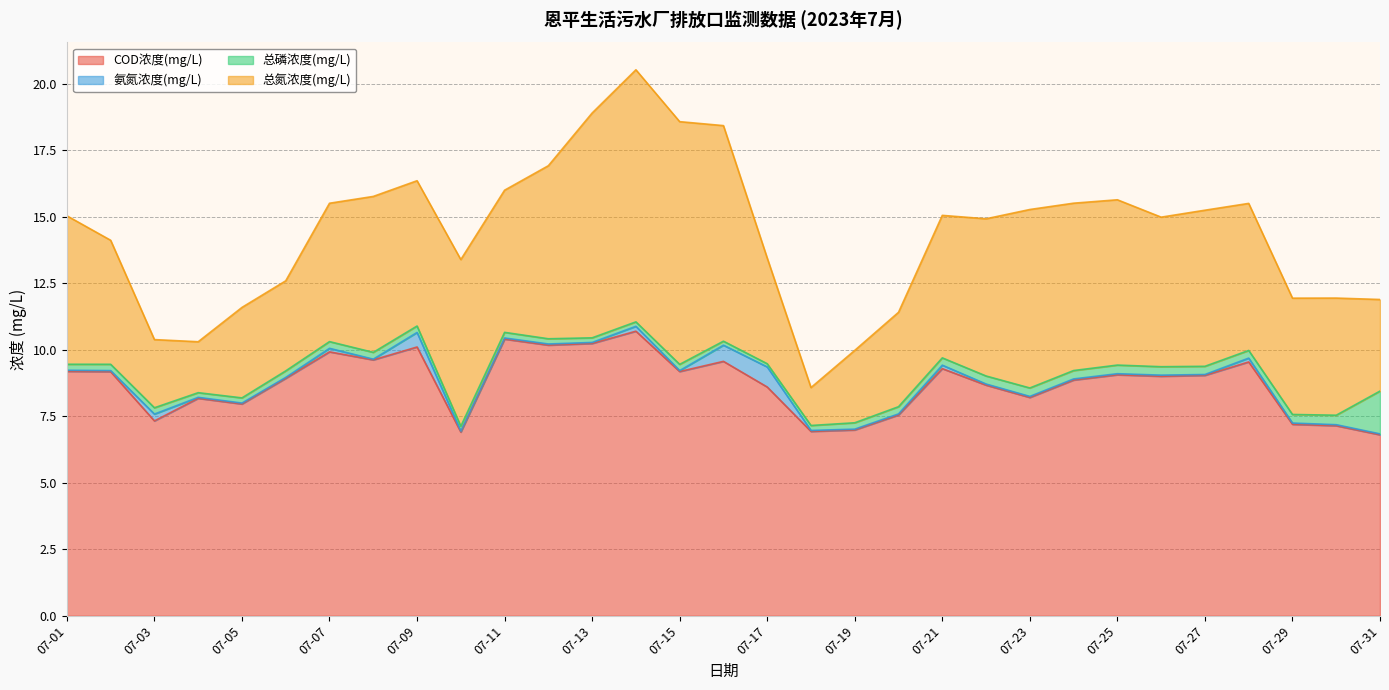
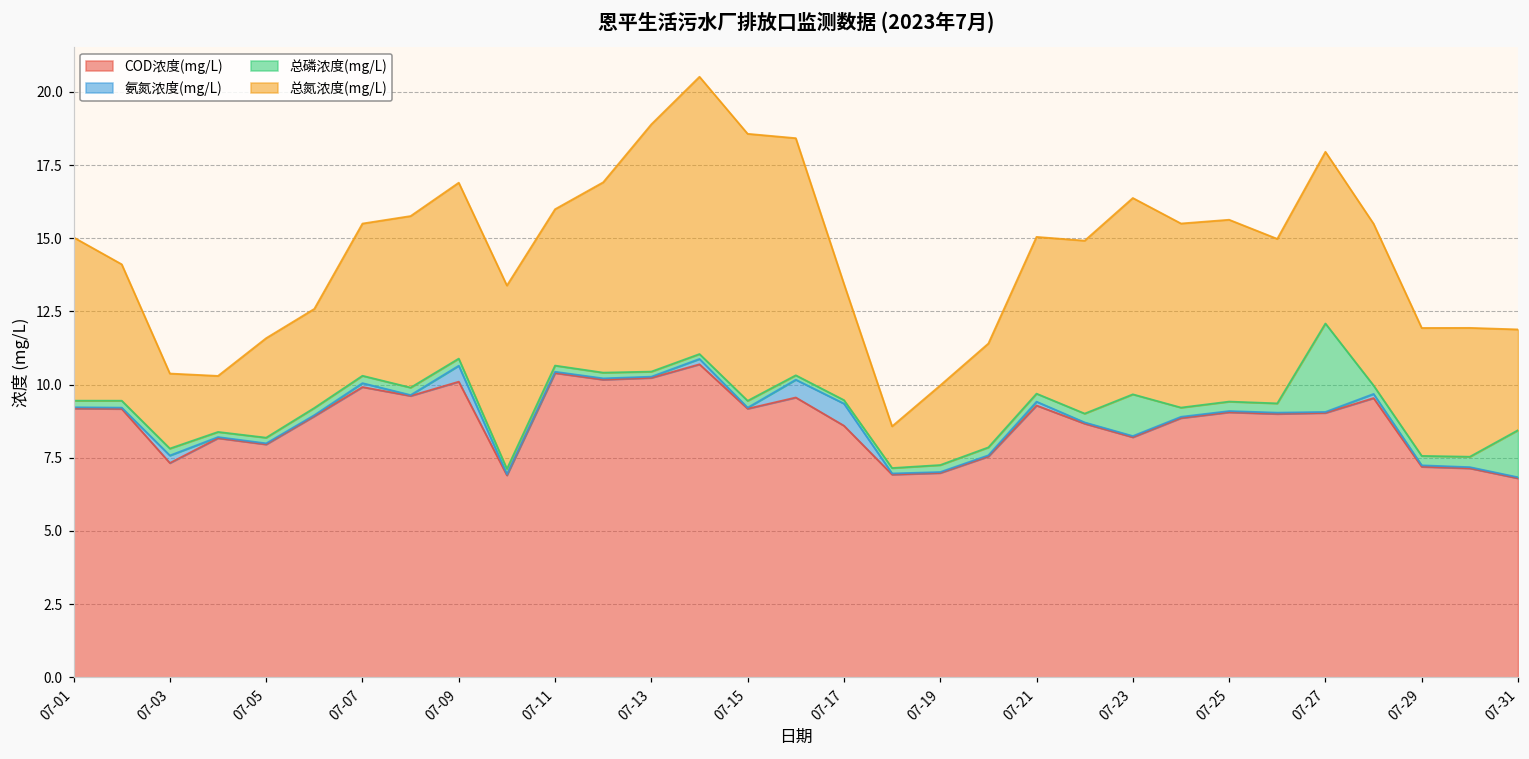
  {
    "COD浓度(mg/L)": {
      "07-03": 7.3,
      "07-07": 9.9,
      "07-09": 10.1,
      "07-17": 8.6,
      "07-21": 9.3
    },
    "氨氮浓度(mg/L)": {
      "07-03": 0.3,
      "07-07": 0.1,
      "07-09": 0.5,
      "07-17": 0.8,
      "07-21": 0.1
    },
    "总磷浓度(mg/L)": {
      "07-01": 0.2,
      "07-03": 0.2,
      "07-05": 0.2,
      "07-07": 0.3,
      "07-09": 0.2,
      "07-11": 0.2,
      "07-13": 0.2,
      "07-15": 0.2,
      "07-17": 0.1,
      "07-19": 0.2,
      "07-21": 0.3,
-     "07-23": 0.3,
+     "07-23": 1.4,
      "07-25": 0.3,
-     "07-27": 0.3,
+     "07-27": 3.0,
      "07-29": 0.3,
      "07-31": 1.6
    },
    "总氮浓度(mg/L)": {
      "07-01": 5.6,
      "07-03": 2.6,
      "07-05": 3.4,
      "07-07": 5.2,
-     "07-09": 5.5,
+     "07-09": 6.0,
      "07-11": 5.3,
      "07-13": 8.4,
      "07-15": 9.1,
      "07-17": 4.0,
      "07-19": 2.7,
      "07-21": 5.4,
      "07-23": 6.7,
      "07-25": 6.2,
      "07-27": 5.9,
      "07-29": 4.4,
      "07-31": 3.4
    }
  }
